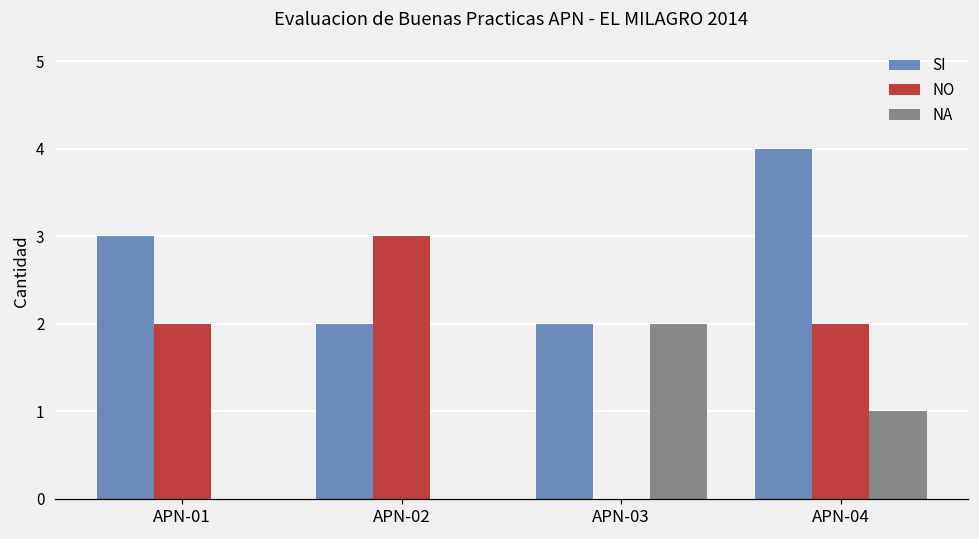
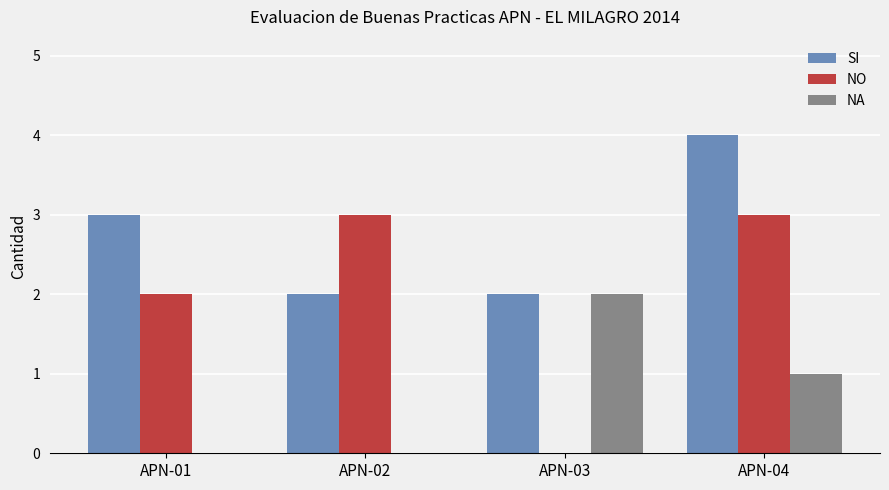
  {
    "NO": {
      "APN-01": 2,
      "APN-02": 3,
      "APN-03": 0,
-     "APN-04": 2
+     "APN-04": 3
    }
  }
